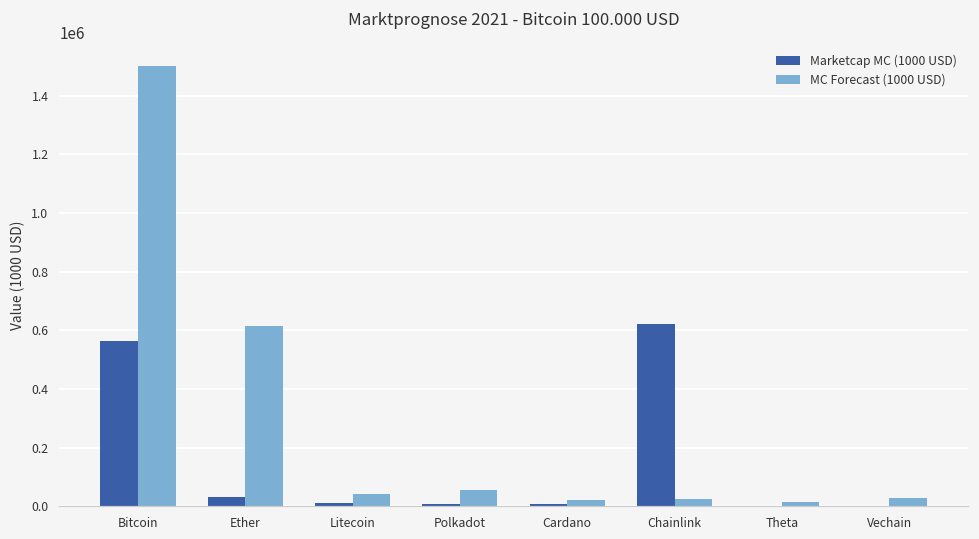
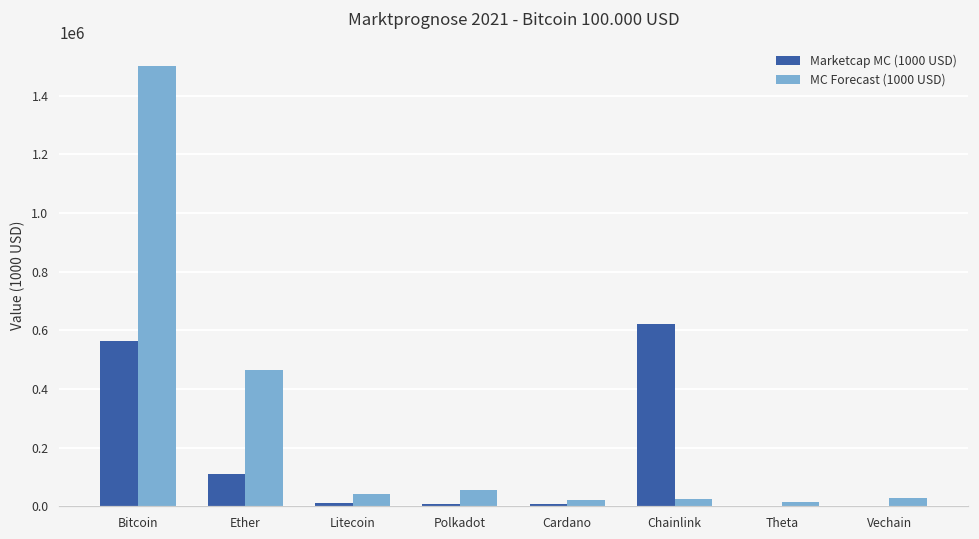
  {
    "Marketcap MC (1000 USD)": {
      "Bitcoin": 570000,
-     "Ether": 30000,
+     "Ether": 110000,
      "Litecoin": 10000,
      "Chainlink": 620000
    },
    "MC Forecast (1000 USD)": {
      "Bitcoin": 1500000,
-     "Ether": 610000,
+     "Ether": 460000,
      "Litecoin": 40000,
      "Polkadot": 50000,
      "Cardano": 20000,
      "Chainlink": 20000,
      "Theta": 10000,
      "Vechain": 30000
    }
  }
